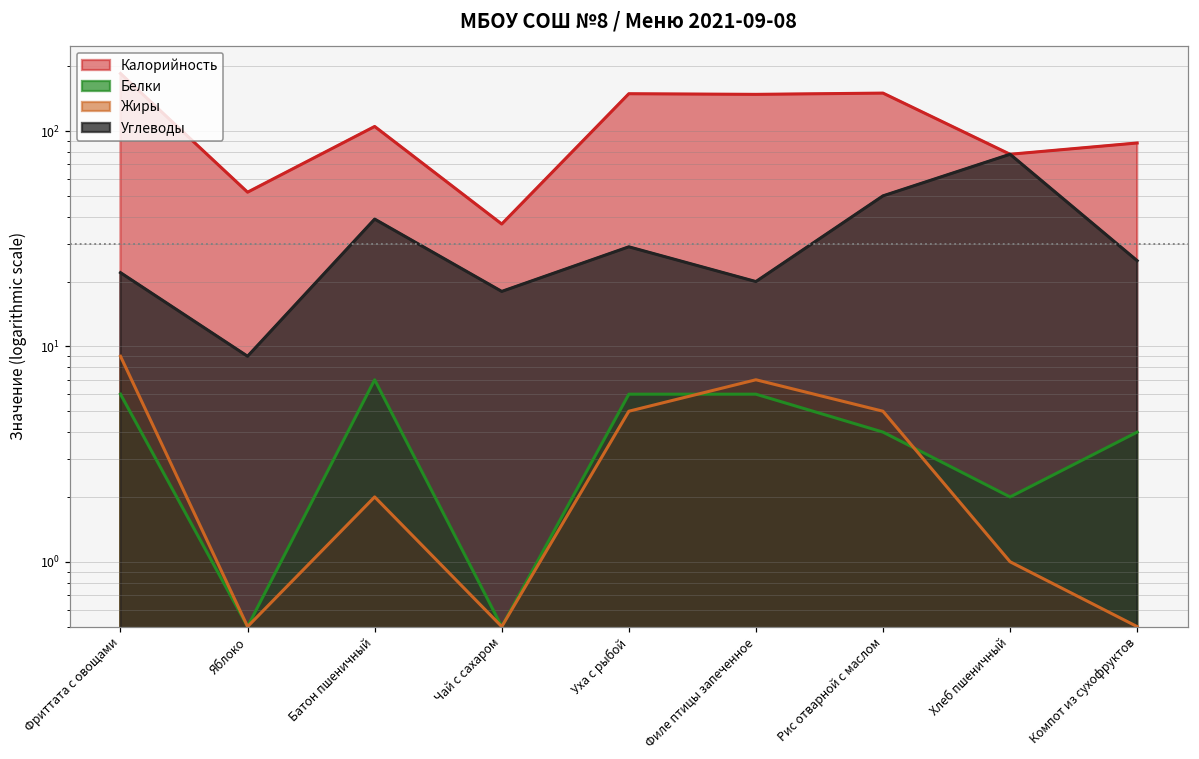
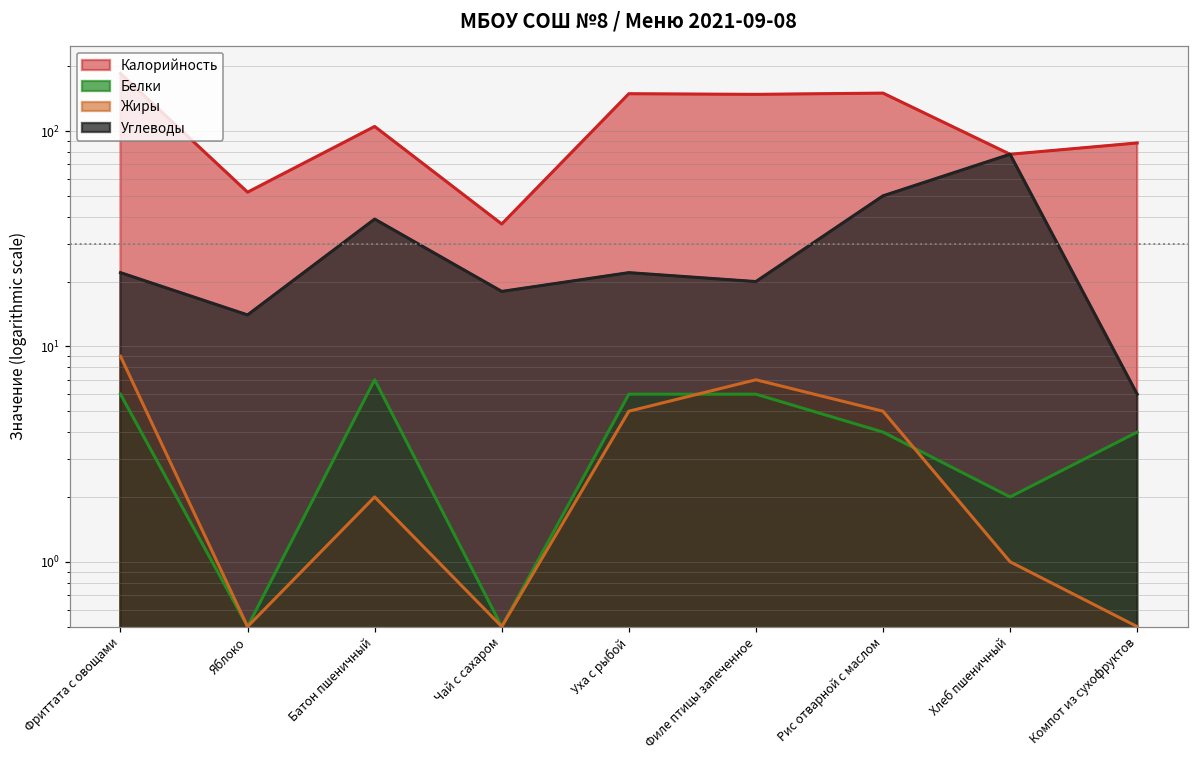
  {
    "Белки": {
      "Фриттата с овощами": 6,
      "Батон пшеничный": 7,
      "Уха с рыбой": 6,
      "Филе птицы запеченное": 6,
      "Рис отварной с маслом": 4,
      "Хлеб пшеничный": 2,
      "Компот из сухофруктов": 4
    },
    "Углеводы": {
      "Фриттата с овощами": 22,
-     "Яблоко": 9,
+     "Яблоко": 14,
      "Батон пшеничный": 39,
      "Чай с сахаром": 18,
-     "Уха с рыбой": 29,
+     "Уха с рыбой": 22,
      "Филе птицы запеченное": 20,
      "Рис отварной с маслом": 50,
-     "Компот из сухофруктов": 25
+     "Компот из сухофруктов": 6
    }
  }
